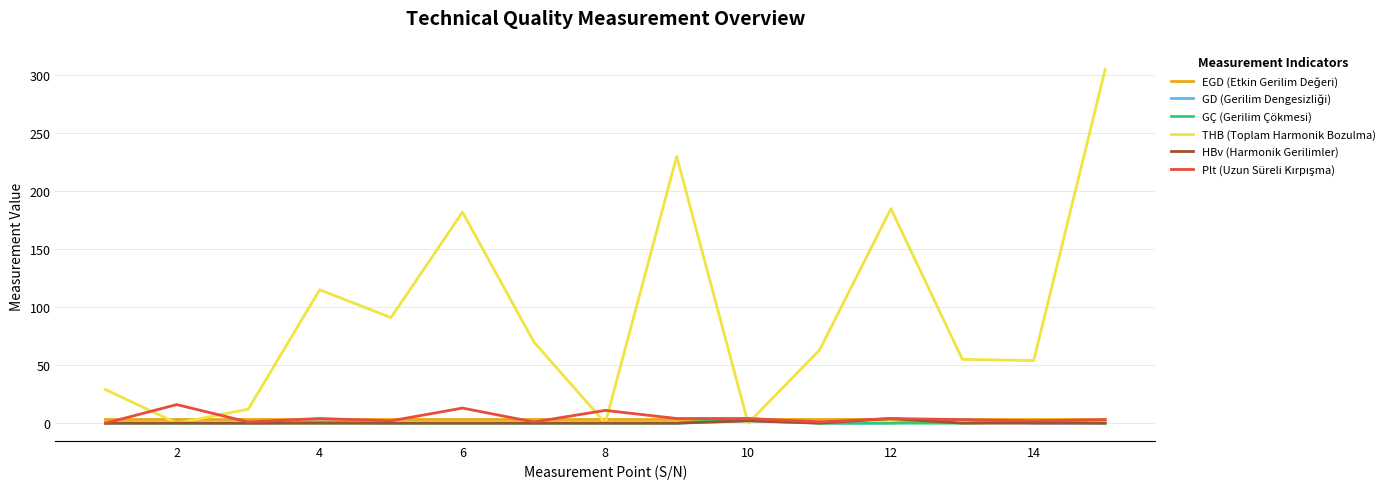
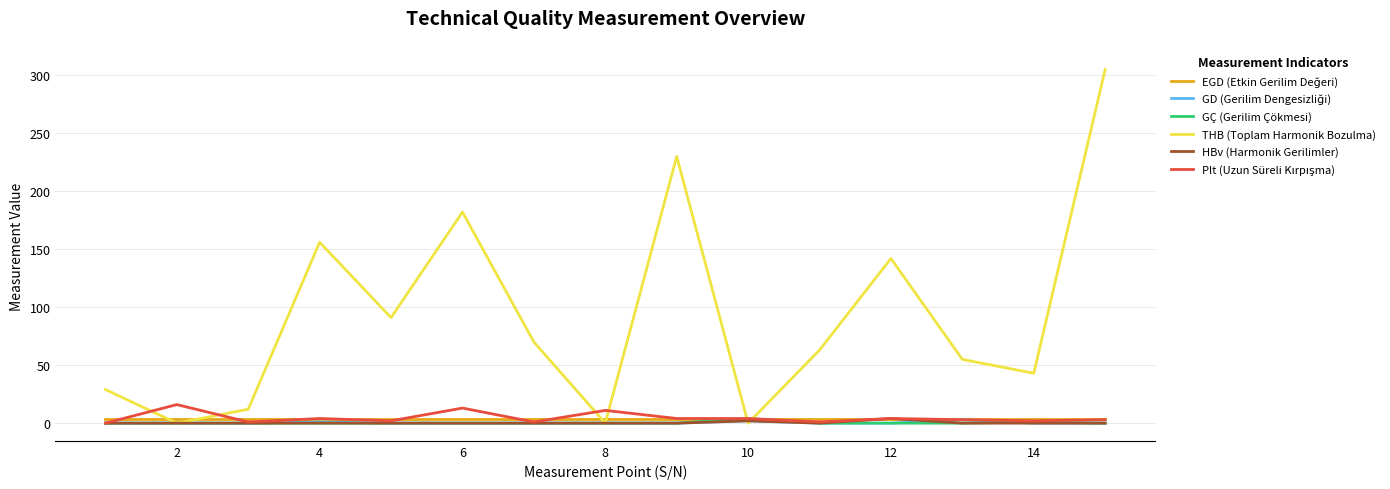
  {
    "EGD (Etkin Gerilim Değeri)": {
      "2": 4,
      "6": 4,
      "8": 4
    },
    "THB (Toplam Harmonik Bozulma)": {
-     "4": 115,
+     "4": 156,
      "6": 182,
-     "12": 185,
-     "14": 54
+     "12": 142,
+     "14": 43
    },
    "Plt (Uzun Süreli Kırpışma)": {
      "2": 16,
      "6": 13,
      "8": 11
    }
  }
